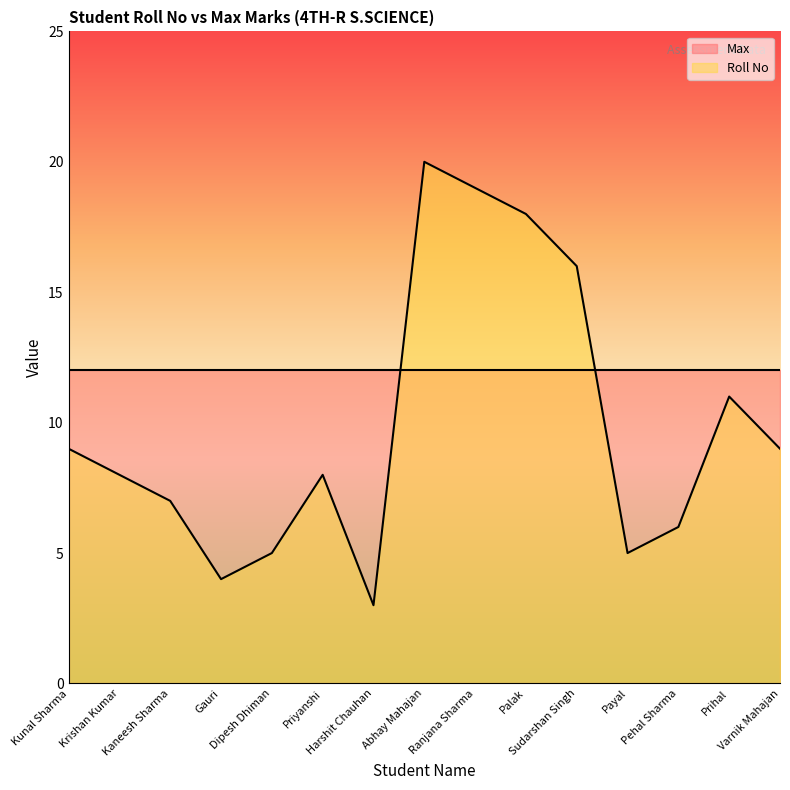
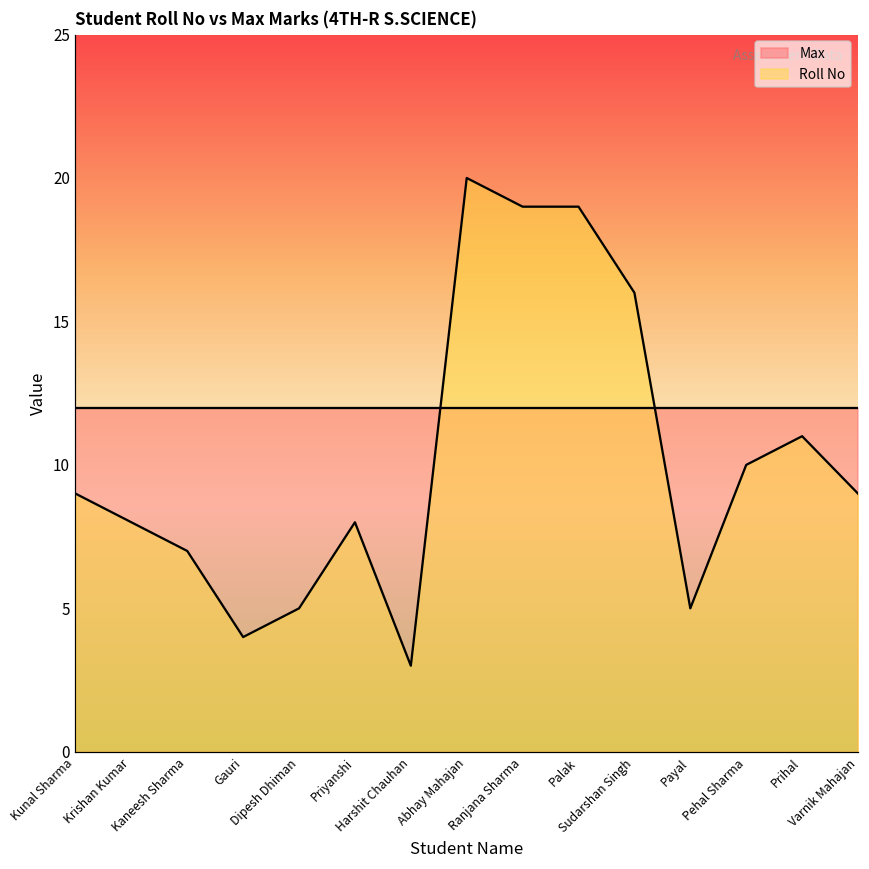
  {
    "Max": {
      "Kunal Sharma": 12,
      "Krishan Kumar": 12,
      "Kaneesh Sharma": 12,
      "Gauri": 12,
      "Dipesh Dhiman": 12,
      "Priyanshi": 12,
      "Harshit Chauhan": 12,
      "Abhay Mahajan": 12,
      "Ranjana Sharma": 12,
      "Palak": 12,
      "Sudarshan Singh": 12,
      "Payal": 12,
      "Pehal Sharma": 12,
      "Prihal": 12,
      "Varnik Mahajan": 12
    },
    "Roll No": {
      "Kunal Sharma": 9,
      "Krishan Kumar": 8,
      "Kaneesh Sharma": 7,
      "Gauri": 4,
      "Dipesh Dhiman": 5,
      "Priyanshi": 8,
      "Harshit Chauhan": 3,
      "Abhay Mahajan": 20,
      "Ranjana Sharma": 19,
-     "Palak": 18,
+     "Palak": 19,
      "Sudarshan Singh": 16,
      "Payal": 5,
-     "Pehal Sharma": 6,
+     "Pehal Sharma": 10,
      "Prihal": 11,
      "Varnik Mahajan": 9
    }
  }
